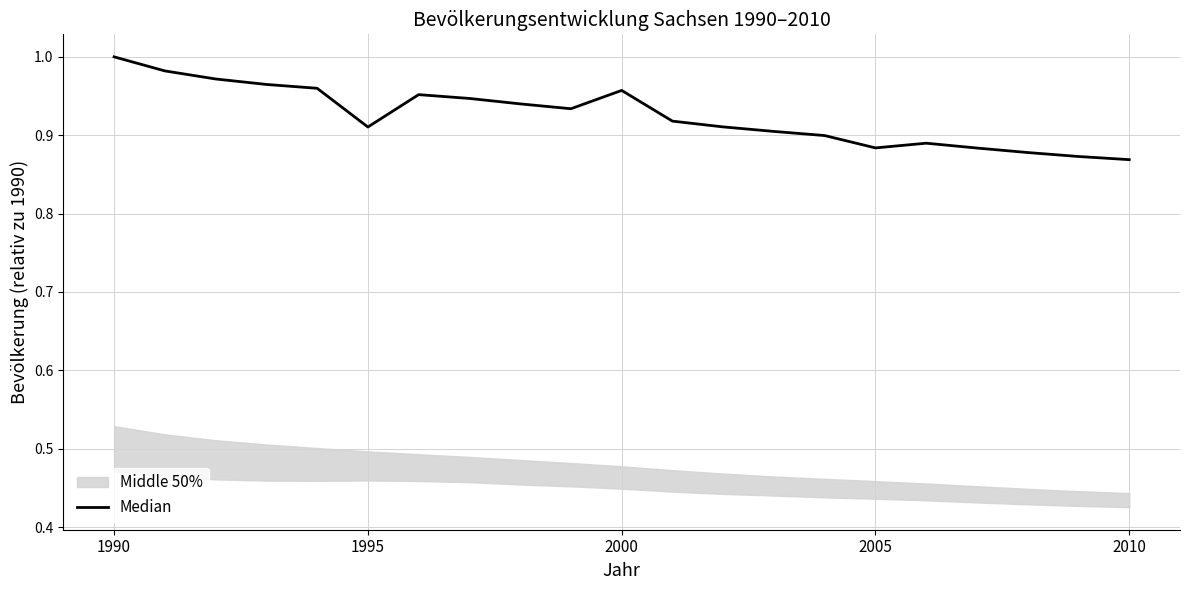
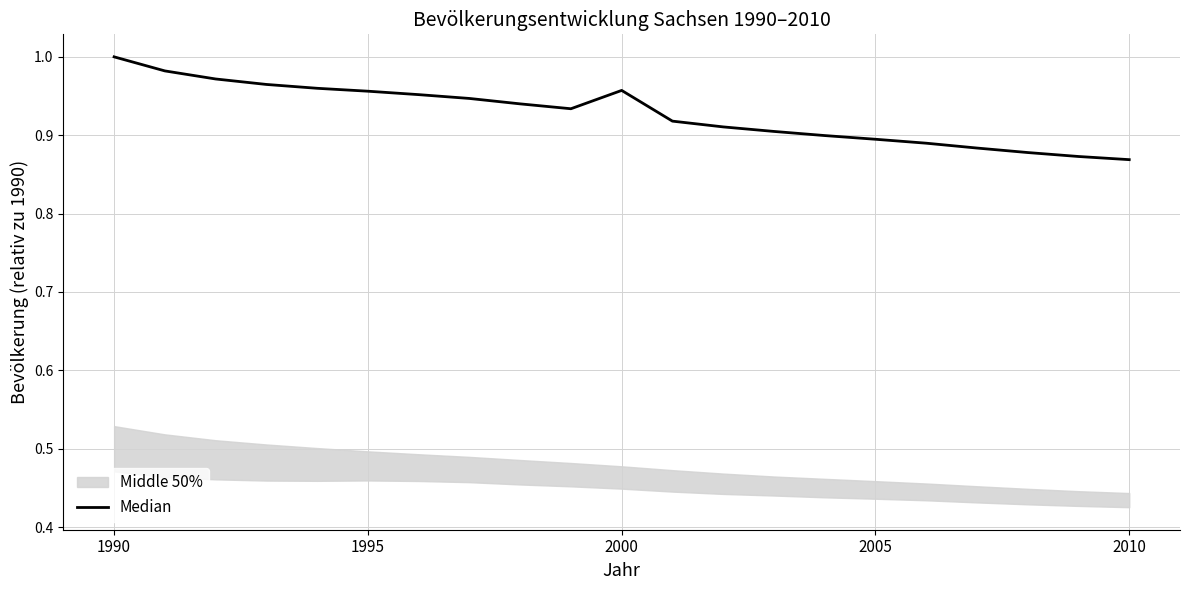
  {
    "Median": {
      "1990": 1.00,
-     "1995": 0.91,
+     "1995": 0.96,
      "2000": 0.96,
-     "2005": 0.88,
+     "2005": 0.89,
      "2010": 0.87
    }
  }
